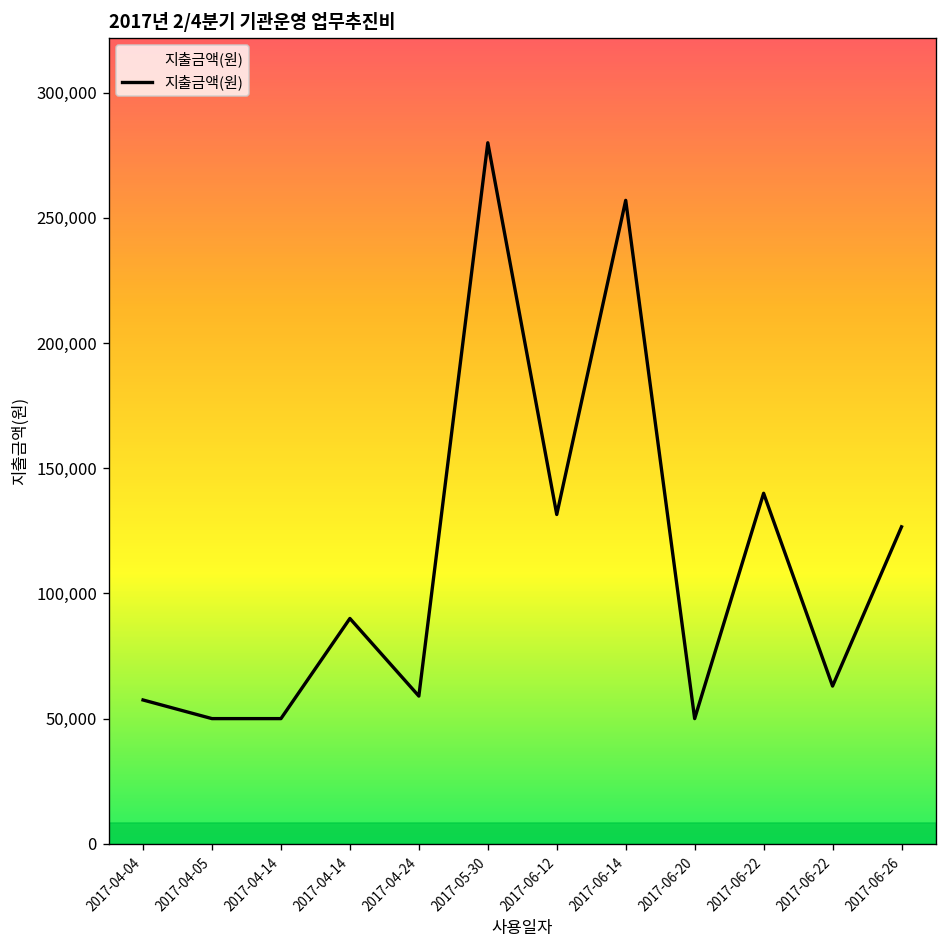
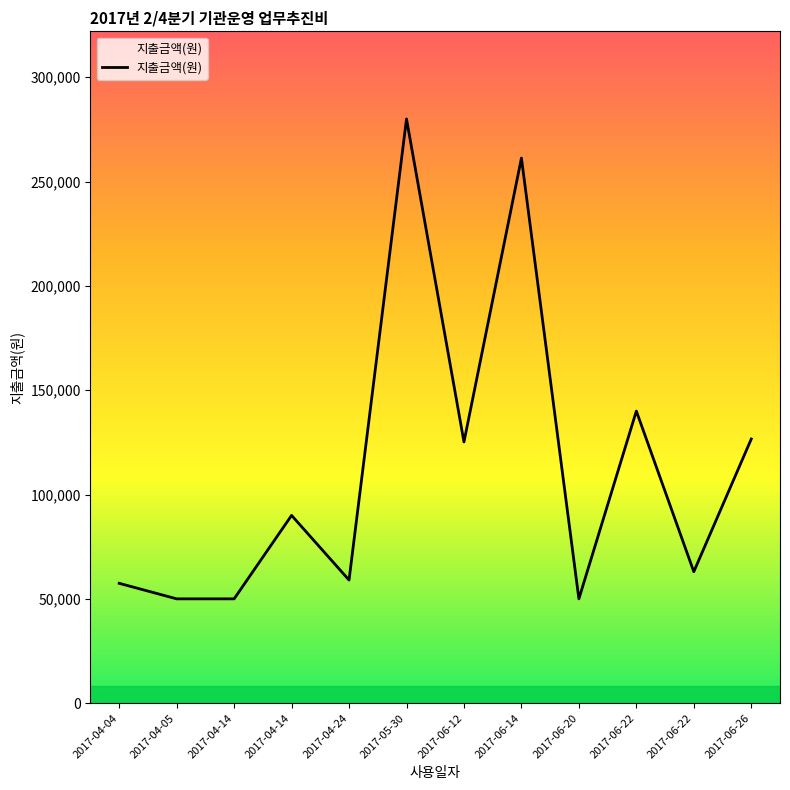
  {
    "2017-04-04": "57,000",
    "2017-04-05": "50,000",
    "2017-04-24": "59,000",
    "2017-05-30": "280,000",
-   "2017-06-12": "132,000",
-   "2017-06-14": "257,000",
+   "2017-06-12": "125,000",
+   "2017-06-14": "261,000",
    "2017-06-20": "50,000",
    "2017-06-26": "127,000"
  }
